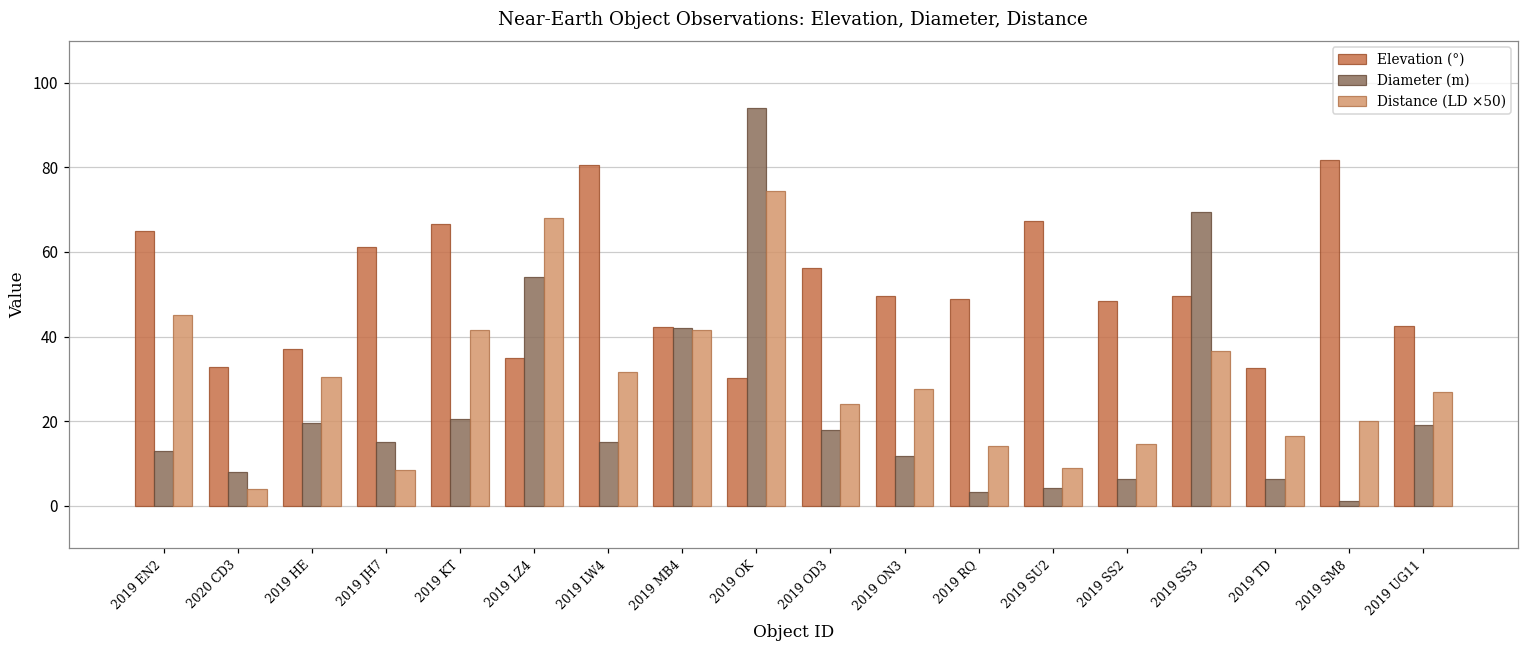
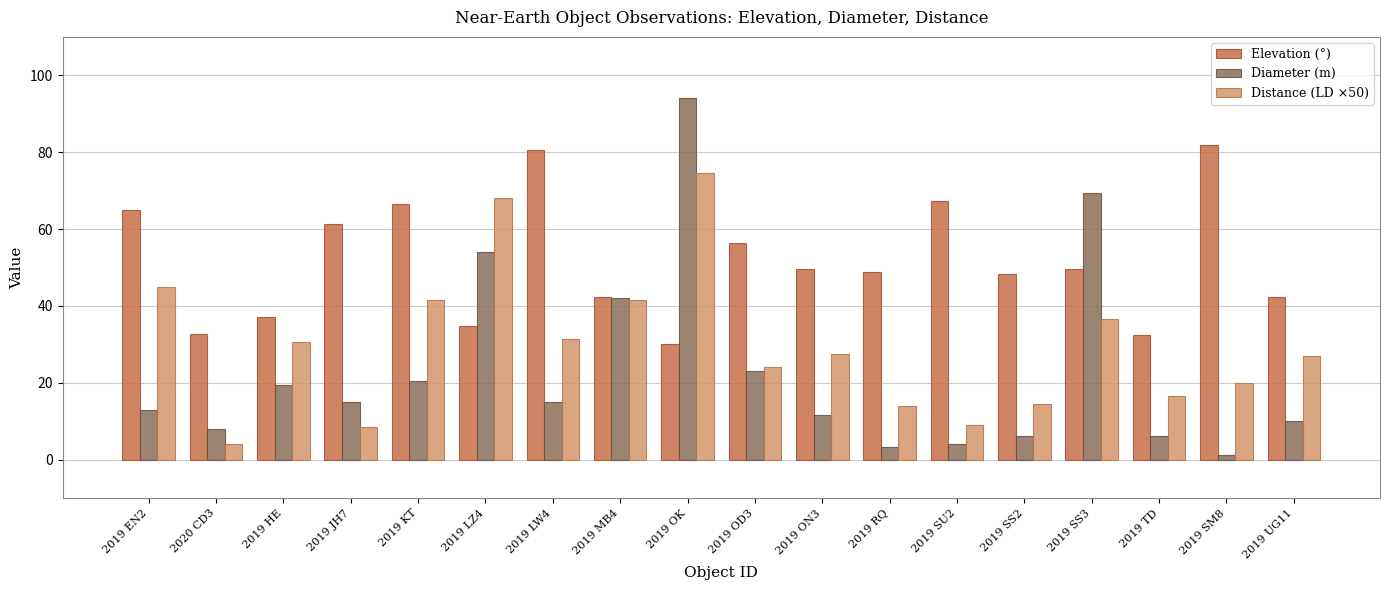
  {
    "Diameter (m)": {
      "2019 EN2": 13,
      "2020 CD3": 8,
      "2019 HE": 20,
      "2019 JH7": 15,
      "2019 KT": 21,
      "2019 LZ4": 54,
      "2019 LW4": 15,
      "2019 MB4": 42,
      "2019 OK": 94,
-     "2019 OD3": 18,
+     "2019 OD3": 23,
      "2019 ON3": 12,
      "2019 RQ": 3,
      "2019 SU2": 4,
      "2019 SS2": 6,
      "2019 SS3": 69,
      "2019 TD": 6,
      "2019 SM8": 1,
-     "2019 UG11": 19
+     "2019 UG11": 10
    }
  }
